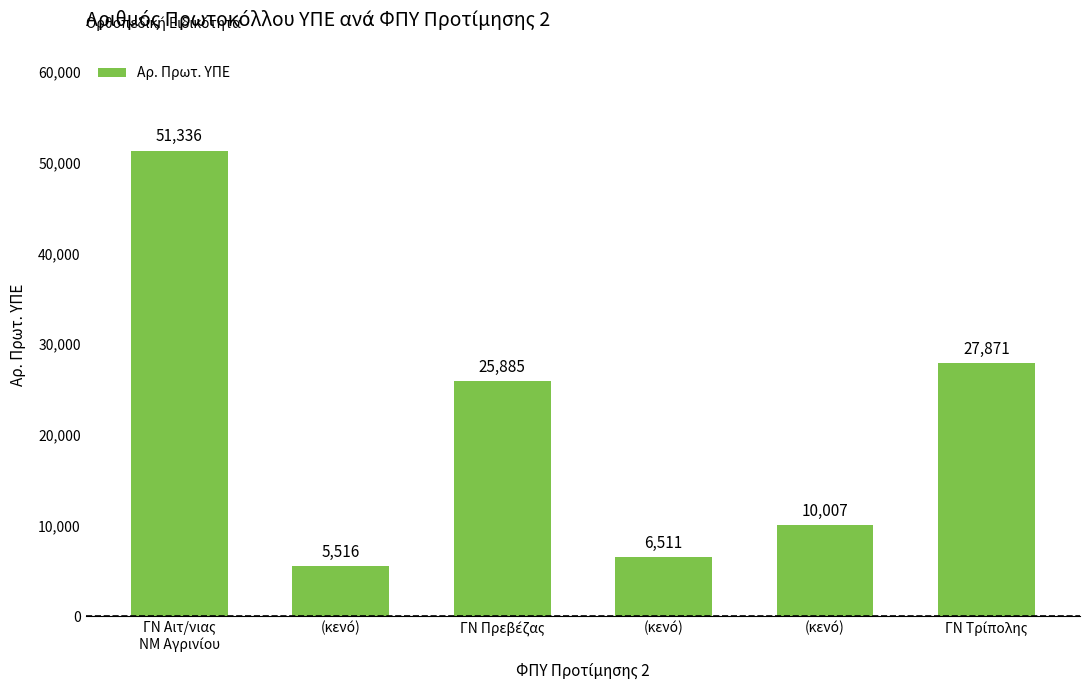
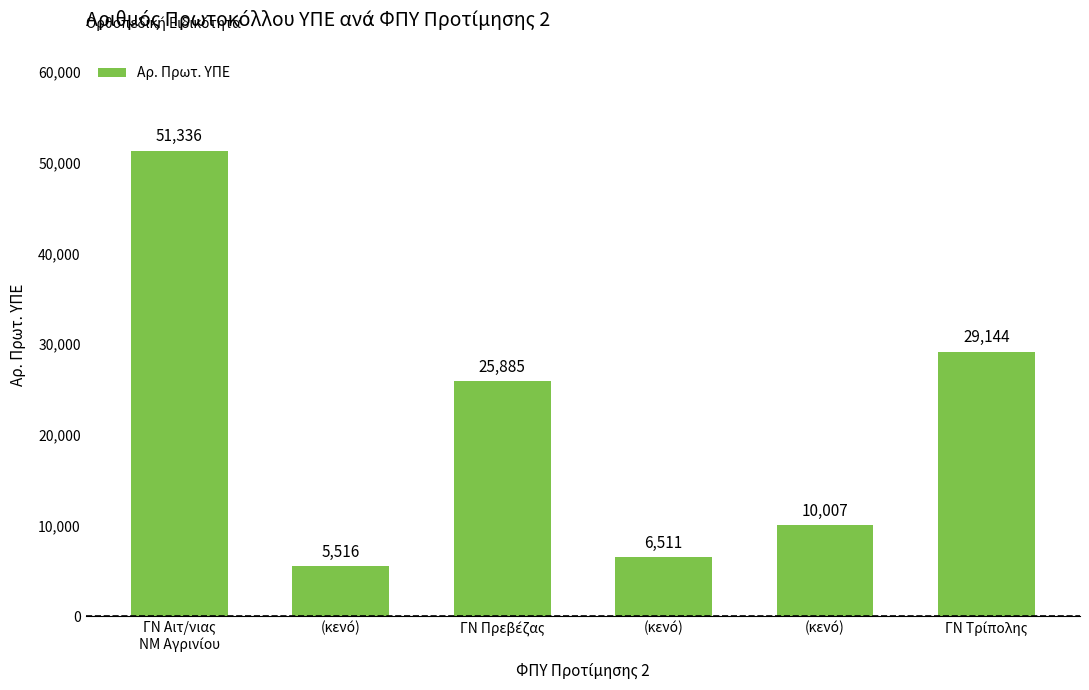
  {
    "ΓΝ Αιτ/νιας ΝΜ Αγρινίου": "51,336",
    "ΓΝ Πρεβέζας": "25,885",
-   "ΓΝ Τρίπολης": "27,871"
+   "ΓΝ Τρίπολης": "29,144"
  }
